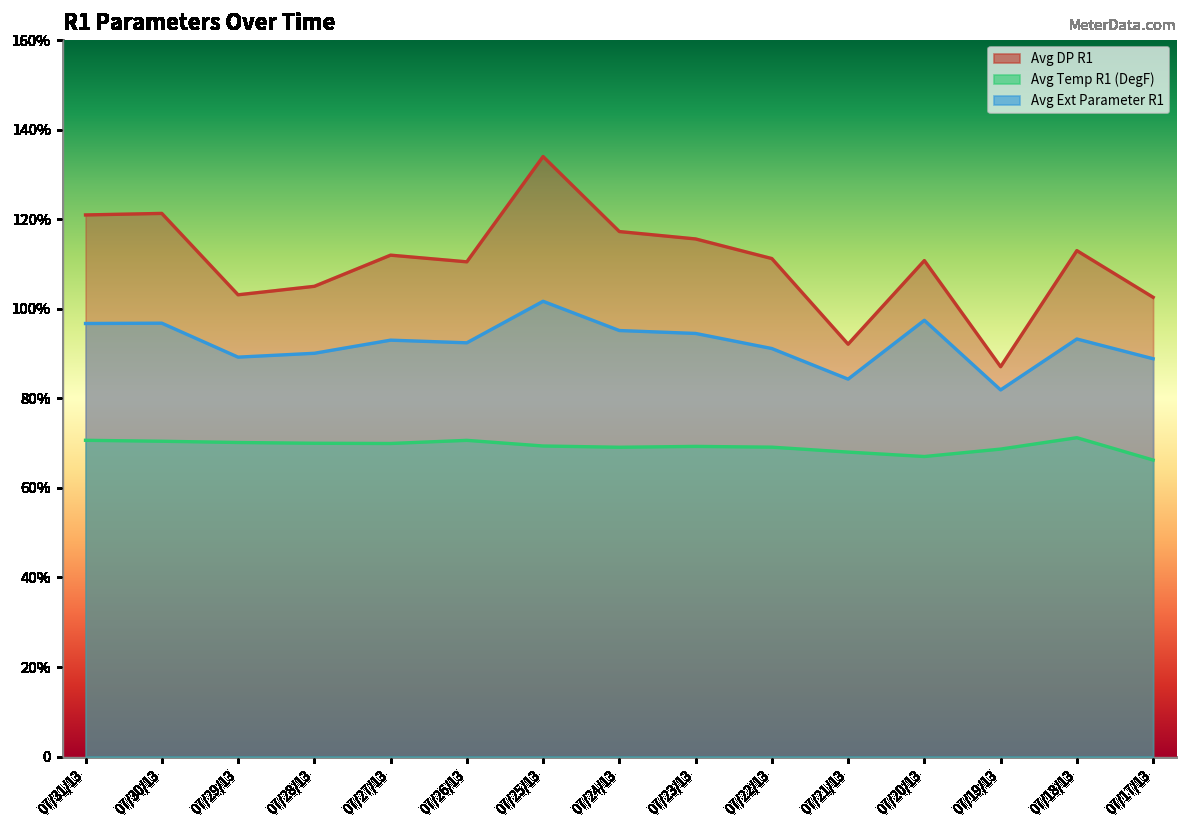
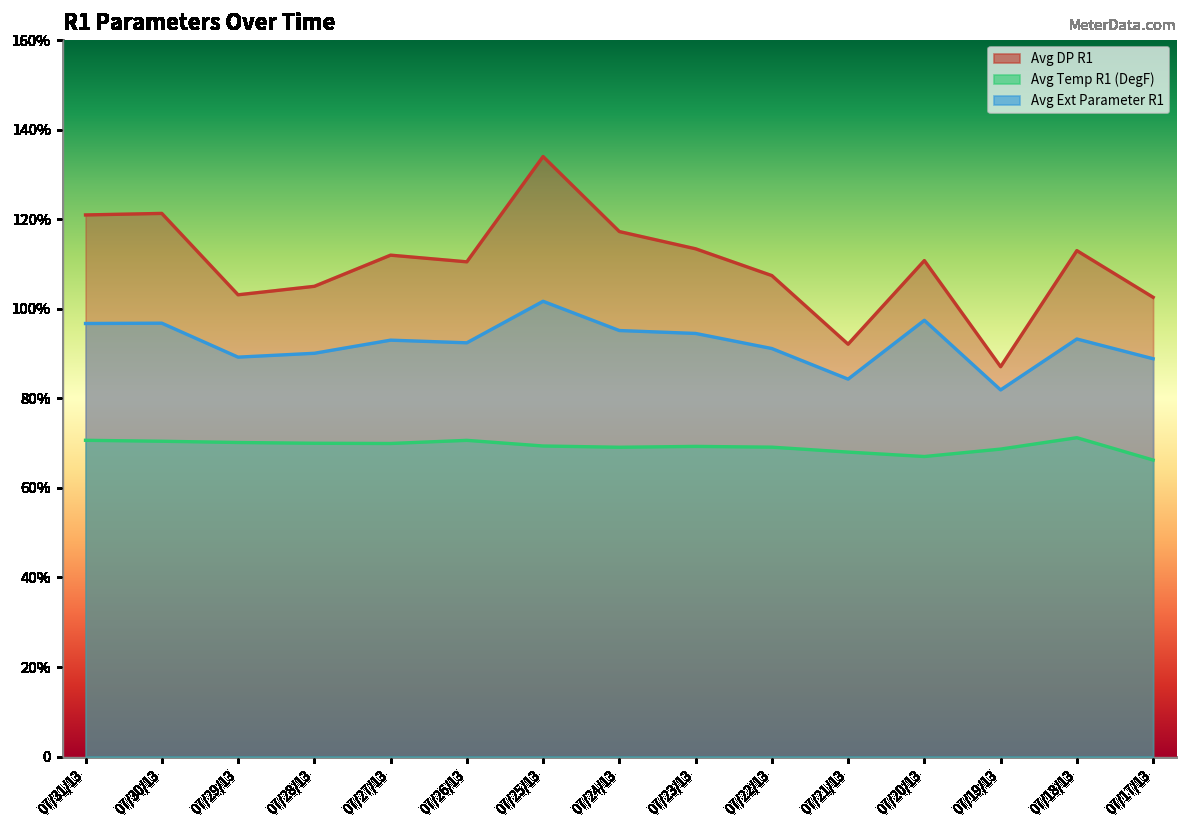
  {
    "Avg DP R1": {
      "07/31/13": "121%",
      "07/30/13": "121%",
      "07/29/13": "103%",
      "07/28/13": "105%",
      "07/27/13": "112%",
      "07/26/13": "110%",
      "07/25/13": "134%",
      "07/24/13": "117%",
-     "07/23/13": "116%",
-     "07/22/13": "111%",
+     "07/23/13": "113%",
+     "07/22/13": "107%",
      "07/21/13": "92%",
      "07/20/13": "111%",
      "07/19/13": "87%",
      "07/18/13": "113%",
      "07/17/13": "103%"
    },
    "Avg Temp R1 (DegF)": {
      "07/31/13": "71%",
      "07/30/13": "70%",
      "07/29/13": "70%",
      "07/28/13": "70%",
      "07/27/13": "70%",
      "07/26/13": "71%",
      "07/25/13": "69%",
      "07/24/13": "69%",
      "07/23/13": "69%",
      "07/22/13": "69%",
      "07/21/13": "68%",
      "07/20/13": "67%",
      "07/19/13": "69%",
      "07/18/13": "71%",
      "07/17/13": "66%"
    },
    "Avg Ext Parameter R1": {
      "07/31/13": "97%",
      "07/30/13": "97%",
      "07/29/13": "89%",
      "07/28/13": "90%",
      "07/27/13": "93%",
      "07/26/13": "92%",
      "07/25/13": "102%",
      "07/24/13": "95%",
      "07/23/13": "94%",
      "07/22/13": "91%",
      "07/21/13": "84%",
      "07/20/13": "97%",
      "07/19/13": "82%",
      "07/18/13": "93%",
      "07/17/13": "89%"
    }
  }
